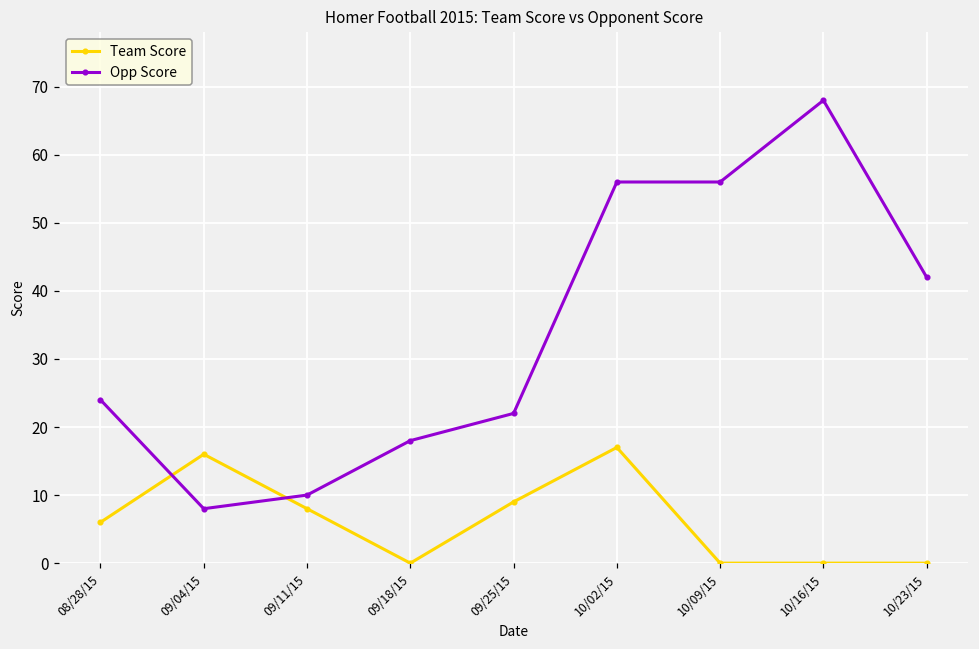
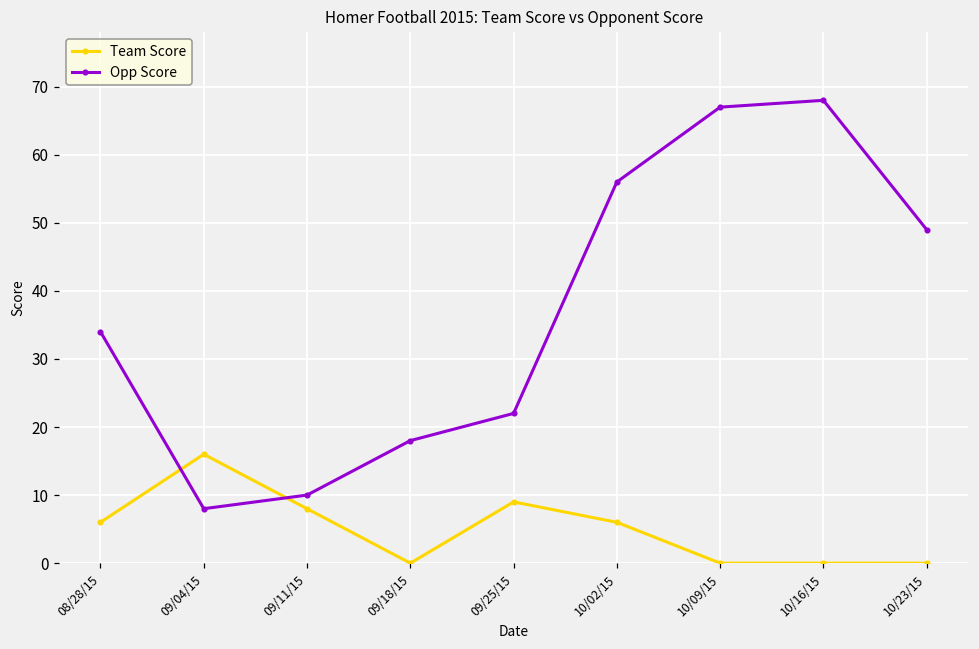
  {
    "Team Score": {
      "08/28/15": 6,
      "09/04/15": 16,
      "09/11/15": 8,
      "09/18/15": 0,
      "09/25/15": 9,
-     "10/02/15": 17,
+     "10/02/15": 6,
      "10/09/15": 0,
      "10/16/15": 0,
      "10/23/15": 0
    },
    "Opp Score": {
-     "08/28/15": 24,
+     "08/28/15": 34,
      "09/04/15": 8,
      "09/11/15": 10,
      "09/18/15": 18,
      "09/25/15": 22,
      "10/02/15": 56,
-     "10/09/15": 56,
+     "10/09/15": 67,
      "10/16/15": 68,
-     "10/23/15": 42
+     "10/23/15": 49
    }
  }
